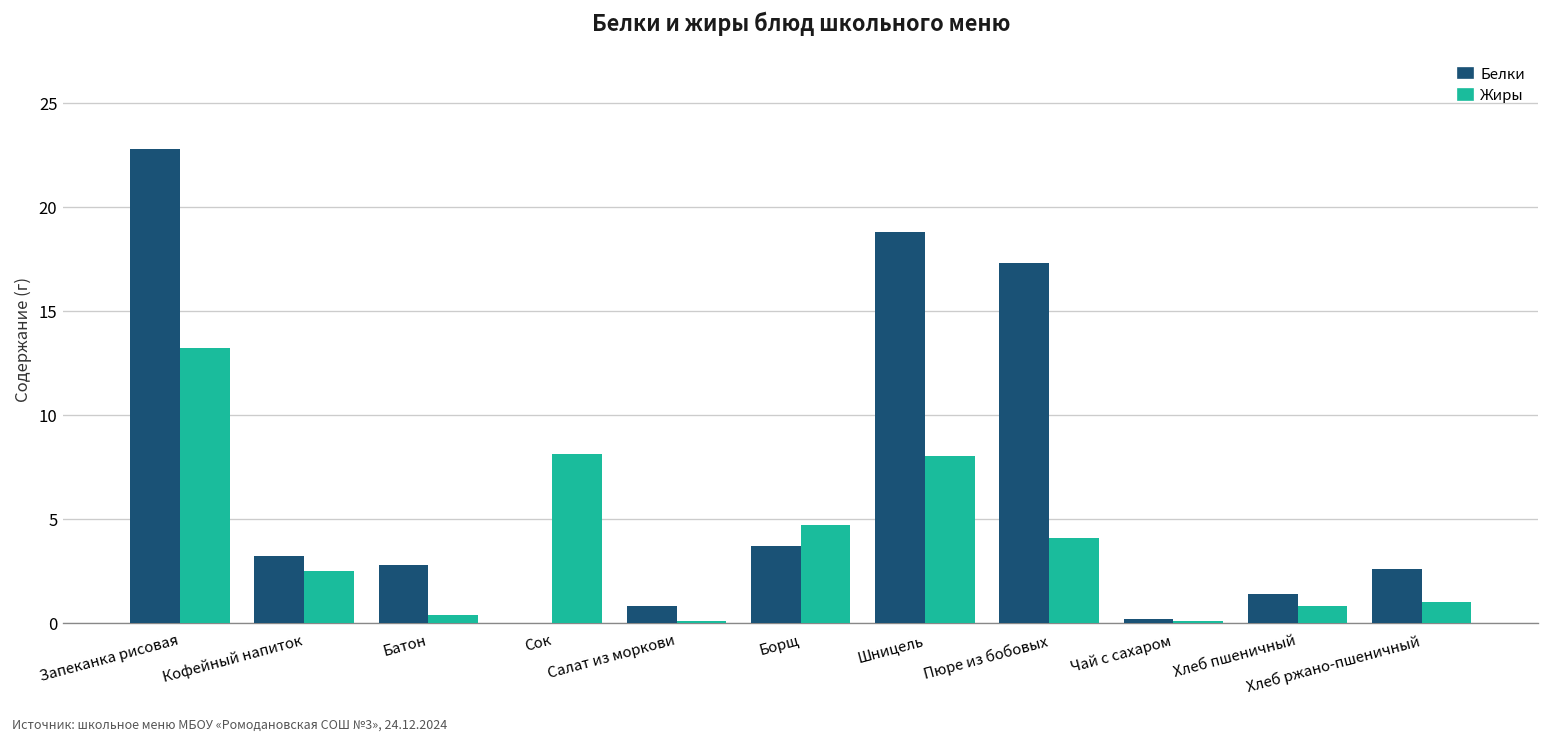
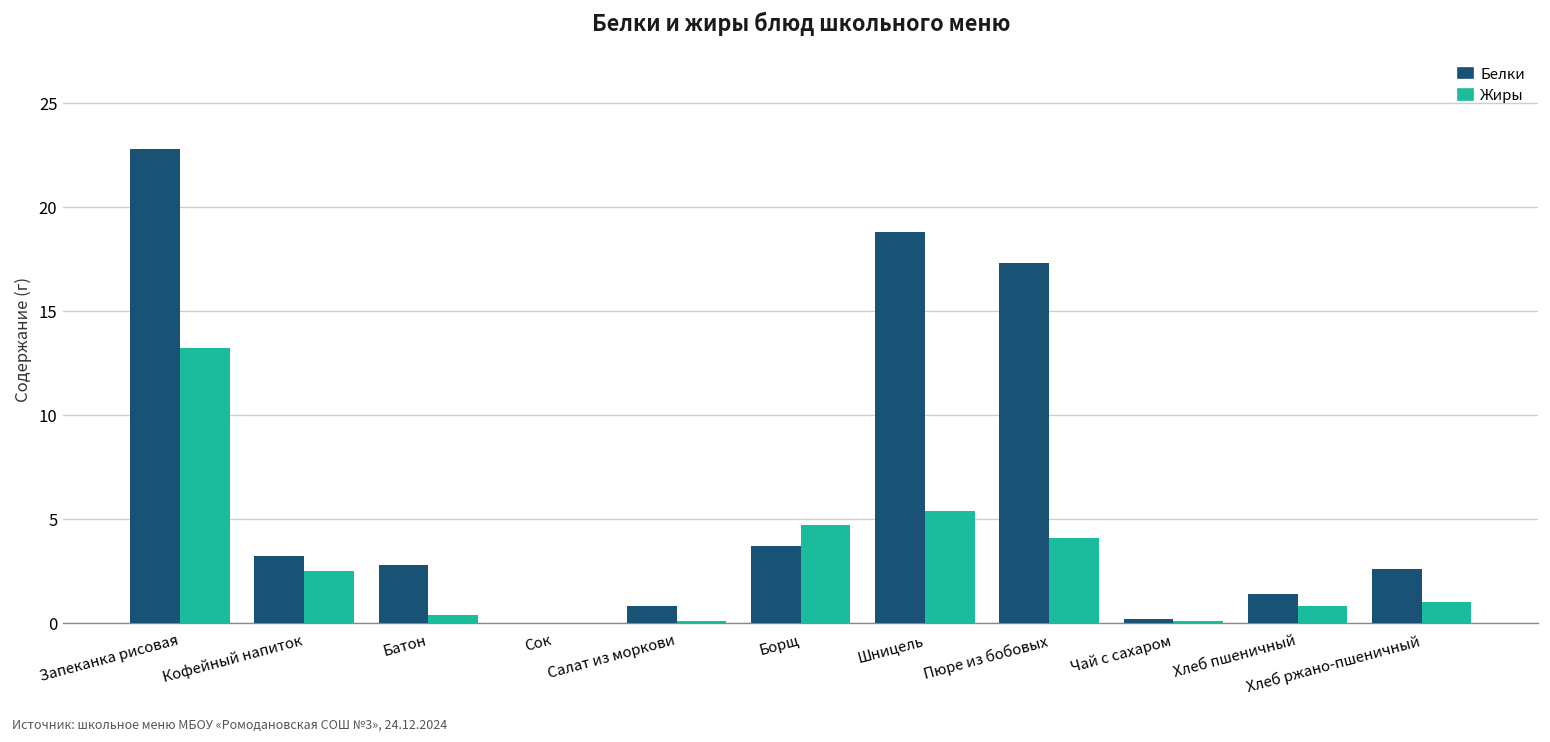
  {
    "Белки": {
      "Запеканка рисовая": 22.8,
      "Кофейный напиток": 3.2,
      "Батон": 2.8,
      "Сок": 0.0,
      "Салат из моркови": 0.8,
      "Борщ": 3.7,
      "Шницель": 18.8,
      "Пюре из бобовых": 17.3,
      "Чай с сахаром": 0.2,
      "Хлеб пшеничный": 1.4,
      "Хлеб ржано-пшеничный": 2.6
    },
    "Жиры": {
      "Запеканка рисовая": 13.2,
      "Кофейный напиток": 2.5,
      "Батон": 0.4,
-     "Сок": 8.1,
+     "Сок": 0.0,
      "Борщ": 4.7,
-     "Шницель": 8.0,
+     "Шницель": 5.4,
      "Пюре из бобовых": 4.1,
      "Хлеб пшеничный": 0.8,
      "Хлеб ржано-пшеничный": 1.0
    }
  }
